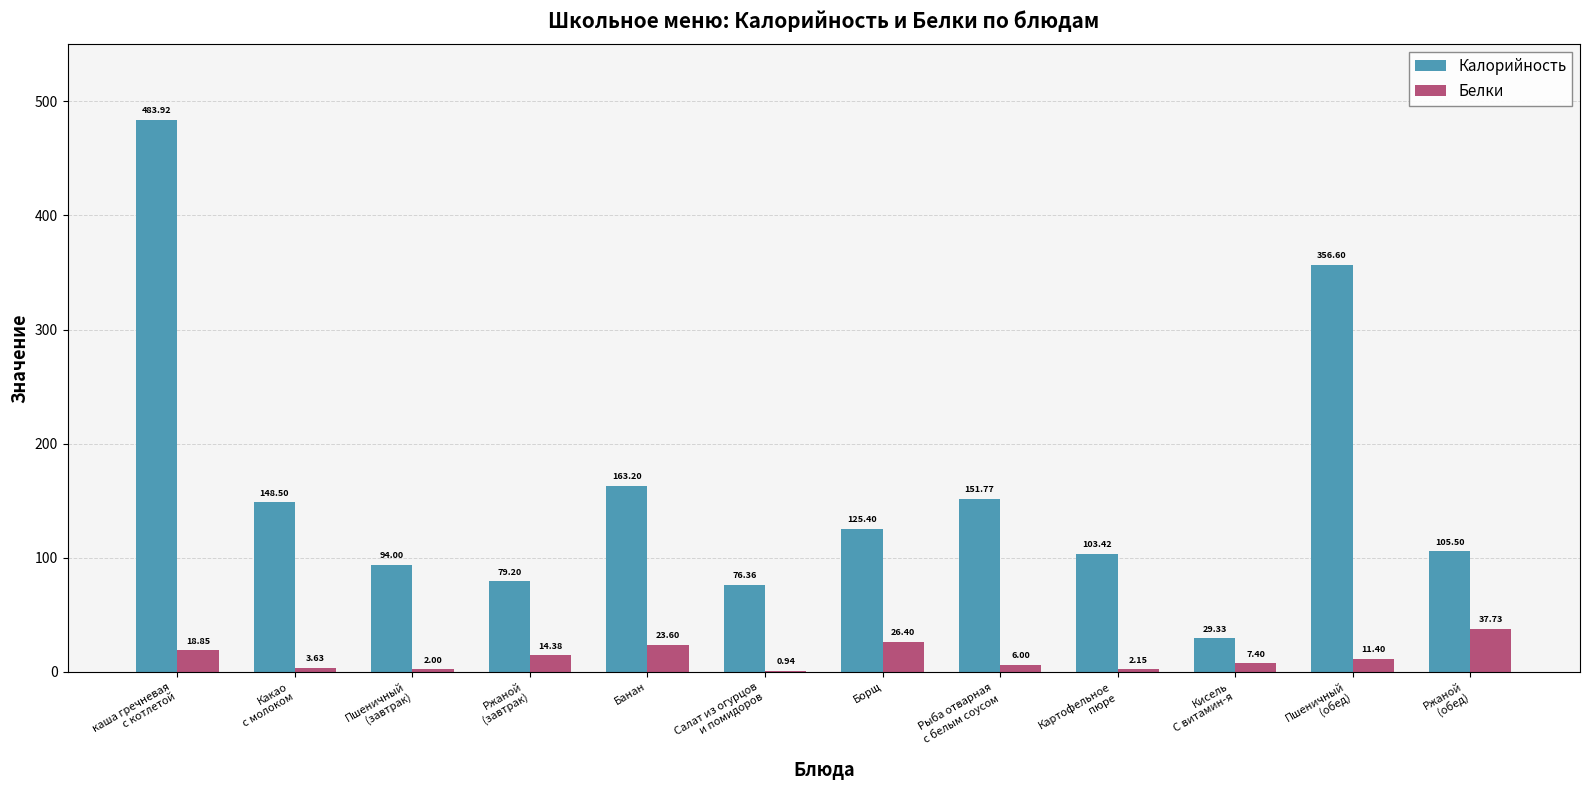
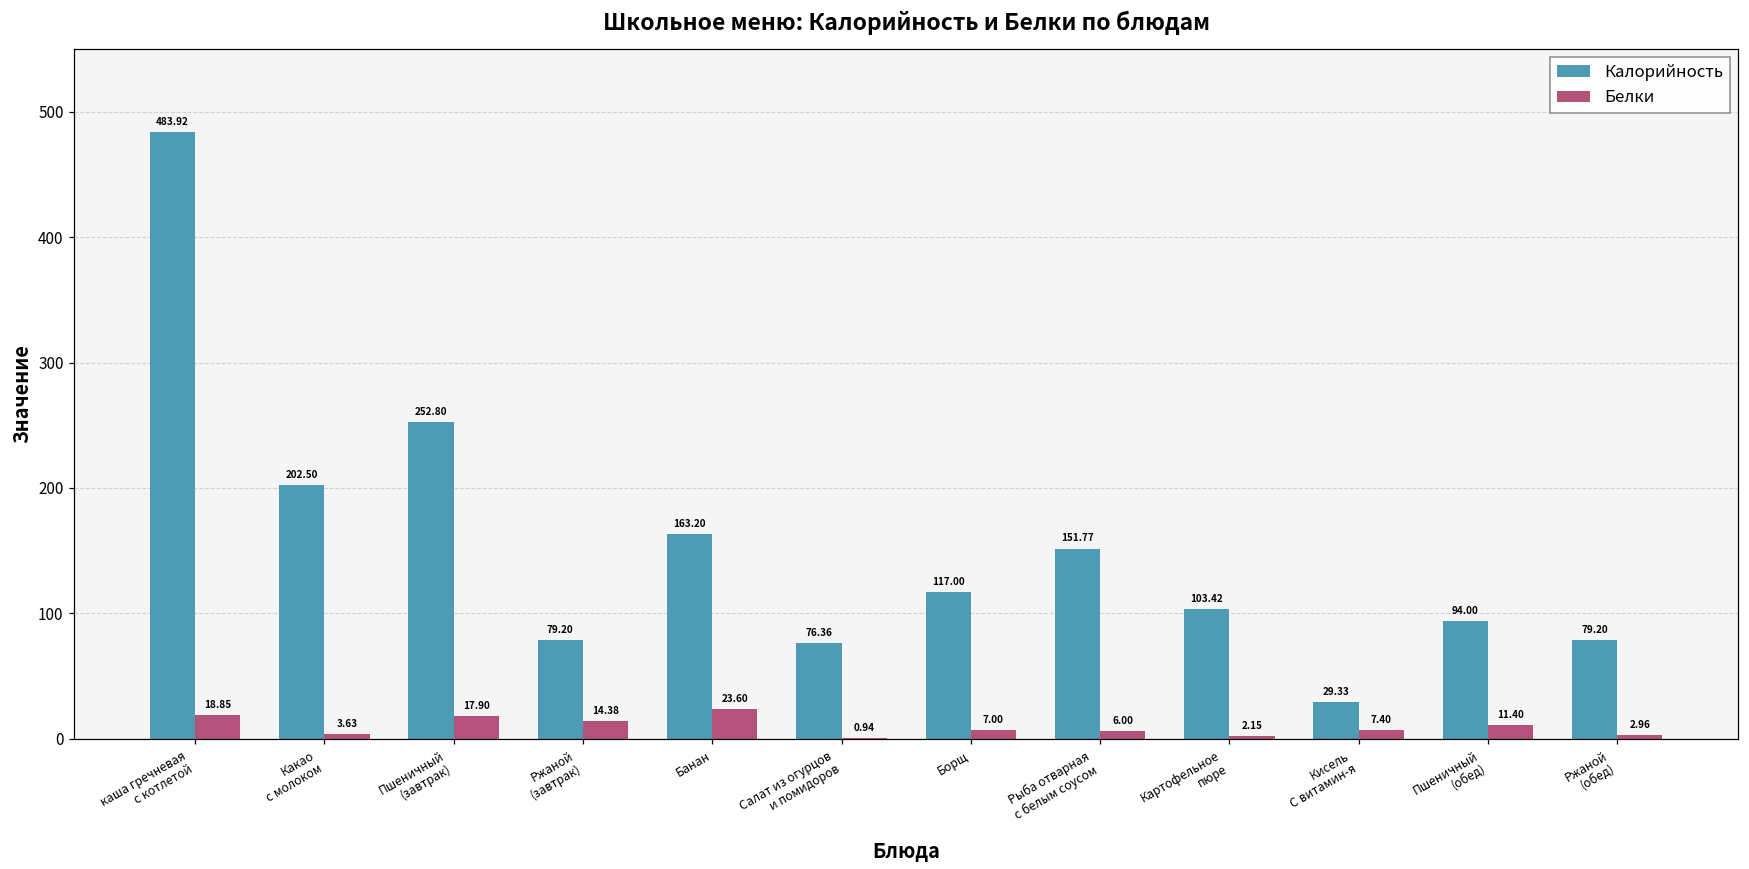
  {
    "Калорийность": {
      "каша гречневая с котлетой": 483.92,
-     "Какао с молоком": 148.50,
-     "Пшеничный (завтрак)": 94.00,
+     "Какао с молоком": 202.50,
+     "Пшеничный (завтрак)": 252.80,
      "Ржаной (завтрак)": 79.20,
      "Банан": 163.20,
      "Салат из огурцов и помидоров": 76.36,
-     "Борщ": 125.40,
+     "Борщ": 117.00,
      "Рыба отварная с белым соусом": 151.77,
      "Картофельное пюре": 103.42,
      "Кисель С витамин-я": 29.33,
-     "Пшеничный (обед)": 356.60,
-     "Ржаной (обед)": 105.50
+     "Пшеничный (обед)": 94.00,
+     "Ржаной (обед)": 79.20
    },
    "Белки": {
      "каша гречневая с котлетой": 18.85,
      "Какао с молоком": 3.63,
-     "Пшеничный (завтрак)": 2.00,
+     "Пшеничный (завтрак)": 17.90,
      "Ржаной (завтрак)": 14.38,
      "Банан": 23.60,
      "Салат из огурцов и помидоров": 0.94,
-     "Борщ": 26.40,
+     "Борщ": 7.00,
      "Рыба отварная с белым соусом": 6.00,
      "Картофельное пюре": 2.15,
      "Кисель С витамин-я": 7.40,
      "Пшеничный (обед)": 11.40,
-     "Ржаной (обед)": 37.73
+     "Ржаной (обед)": 2.96
    }
  }
